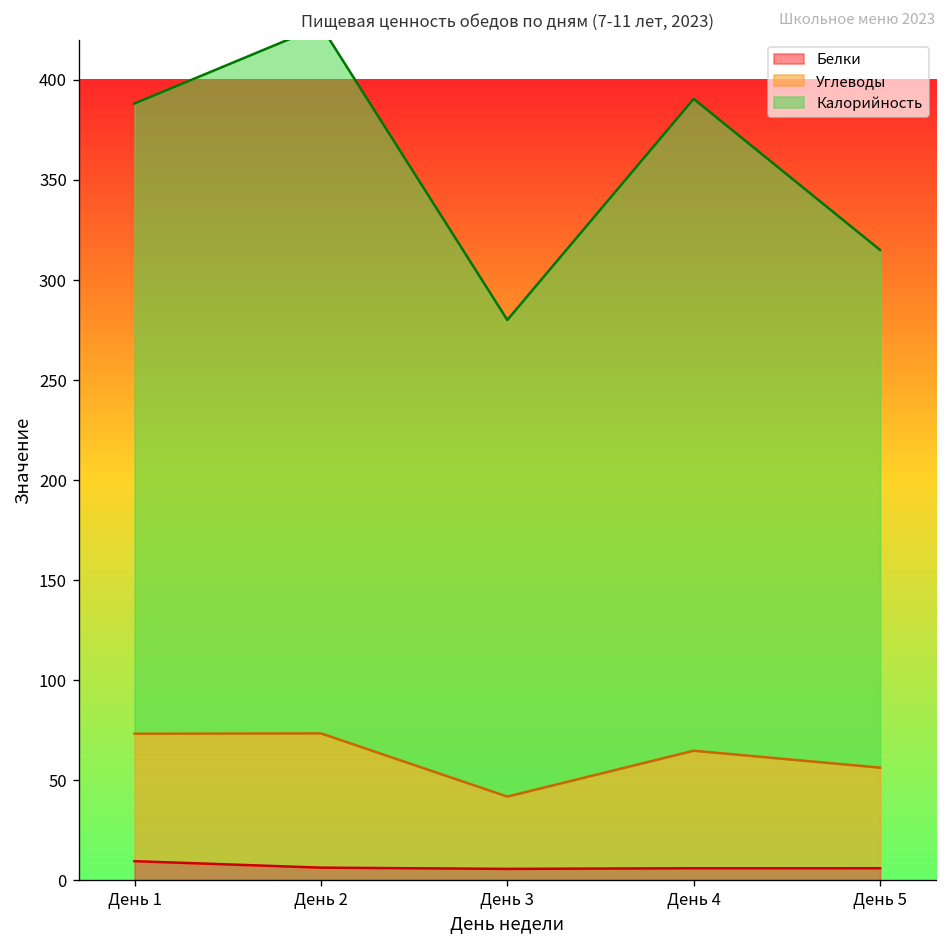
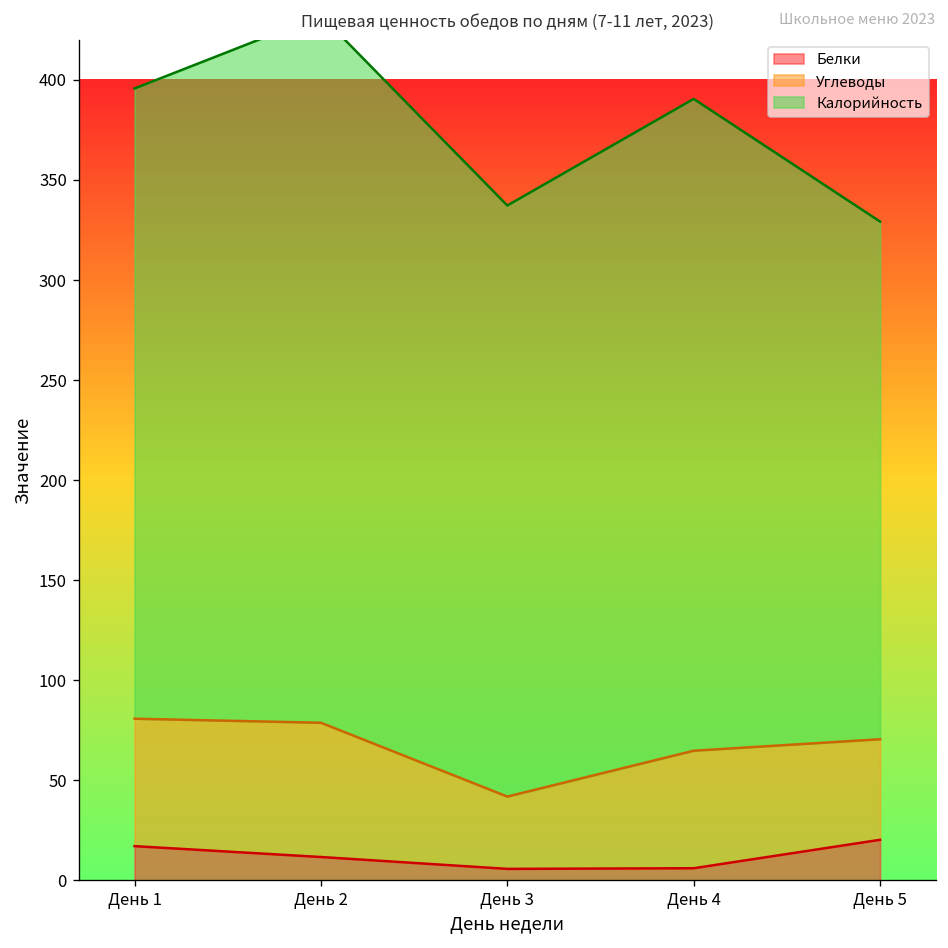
  {
    "Белки": {
-     "День 1": 10,
-     "День 2": 6,
+     "День 1": 17,
+     "День 2": 12,
      "День 3": 6,
      "День 4": 6,
-     "День 5": 6
+     "День 5": 20
    },
    "Углеводы": {
      "День 1": 64,
      "День 2": 67,
      "День 3": 36,
      "День 4": 59,
      "День 5": 50
    },
    "Калорийность": {
      "День 1": 315,
-     "День 3": 238,
+     "День 3": 295,
      "День 4": 326,
      "День 5": 259
    }
  }
